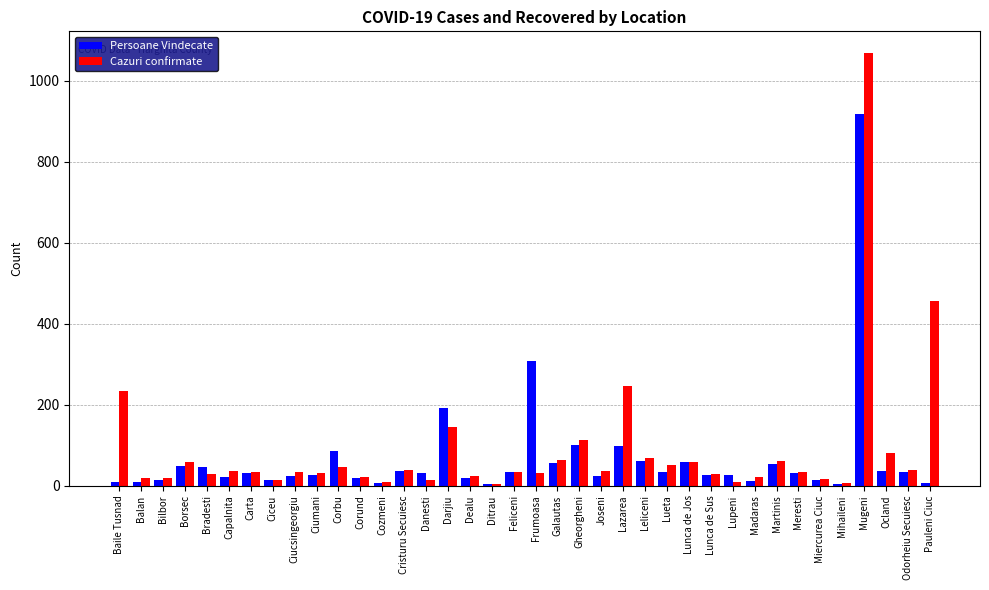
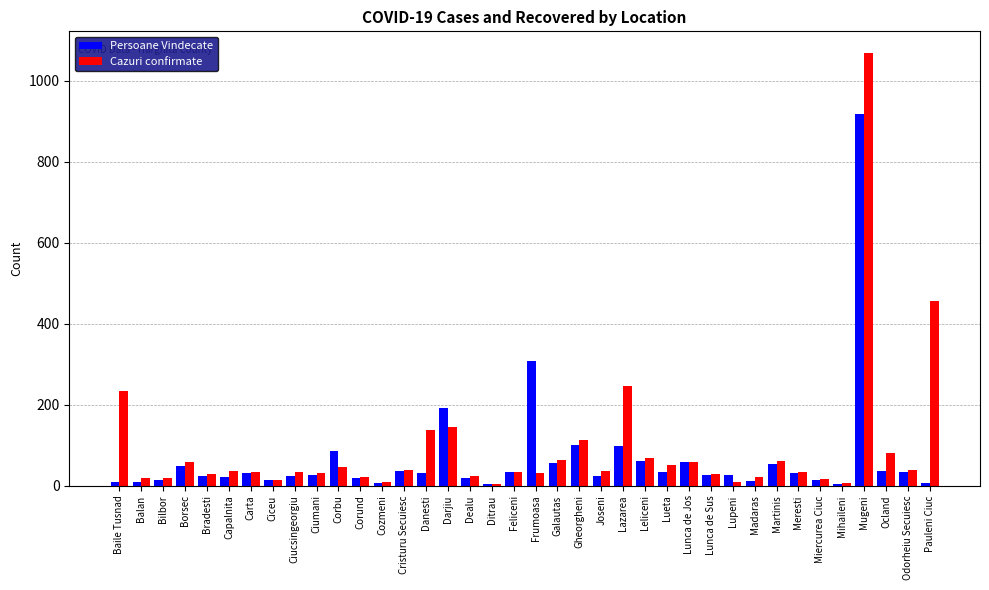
  {
    "Persoane Vindecate": {
      "Baile Tusnad": 10,
      "Balan": 10,
      "Bilbor": 20,
      "Borsec": 50,
-     "Bradesti": 50,
+     "Bradesti": 30,
      "Capalnita": 20,
      "Carta": 30,
      "Ciceu": 20,
      "Ciucsingeorgiu": 20,
      "Ciumani": 30,
      "Corbu": 90,
      "Corund": 20,
      "Cristuru Secuiesc": 40,
      "Danesti": 30,
      "Darjiu": 190,
      "Dealu": 20,
      "Feliceni": 30,
      "Frumoasa": 310,
      "Galautas": 60,
      "Gheorgheni": 100,
      "Joseni": 20,
      "Lazarea": 100,
      "Leliceni": 60,
      "Lueta": 30,
      "Lunca de Jos": 60,
      "Lunca de Sus": 30,
      "Lupeni": 30,
      "Madaras": 10,
      "Martinis": 50,
      "Meresti": 30,
      "Miercurea Ciuc": 10,
      "Mugeni": 920,
      "Ocland": 40,
      "Odorheiu Secuiesc": 30,
      "Pauleni Ciuc": 10
    },
    "Cazuri confirmate": {
      "Baile Tusnad": 230,
      "Balan": 20,
      "Bilbor": 20,
      "Borsec": 60,
      "Bradesti": 30,
      "Capalnita": 40,
      "Carta": 30,
      "Ciceu": 20,
      "Ciucsingeorgiu": 30,
      "Ciumani": 30,
      "Corbu": 50,
      "Corund": 20,
      "Cozmeni": 10,
      "Cristuru Secuiesc": 40,
-     "Danesti": 10,
+     "Danesti": 140,
      "Darjiu": 150,
      "Dealu": 30,
      "Feliceni": 30,
      "Frumoasa": 30,
      "Galautas": 60,
      "Gheorgheni": 110,
      "Joseni": 40,
      "Lazarea": 250,
      "Leliceni": 70,
      "Lueta": 50,
      "Lunca de Jos": 60,
      "Lunca de Sus": 30,
      "Lupeni": 10,
      "Madaras": 20,
      "Martinis": 60,
      "Meresti": 30,
      "Miercurea Ciuc": 20,
      "Mugeni": 1070,
      "Ocland": 80,
      "Odorheiu Secuiesc": 40,
      "Pauleni Ciuc": 460
    }
  }
